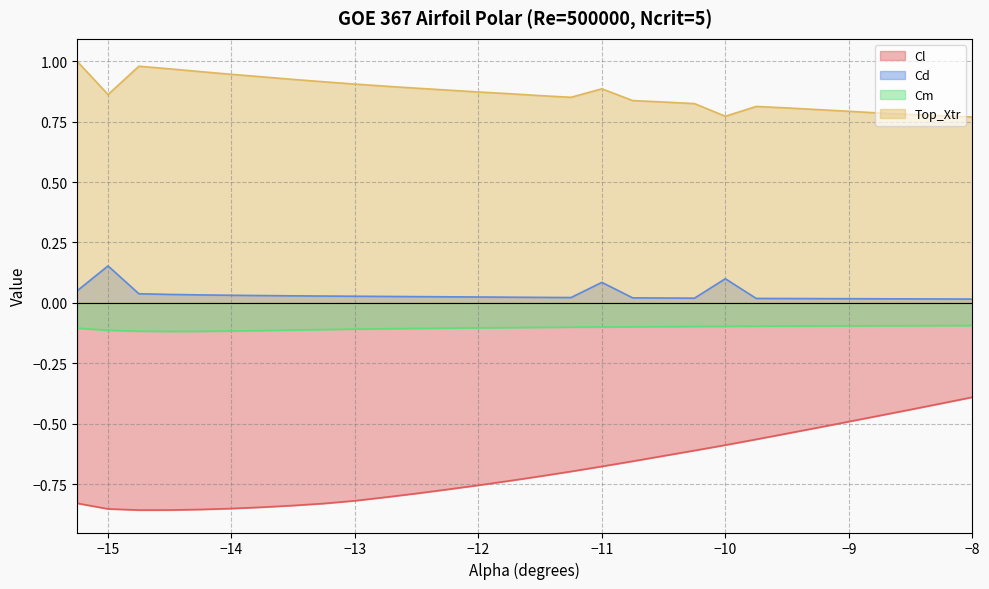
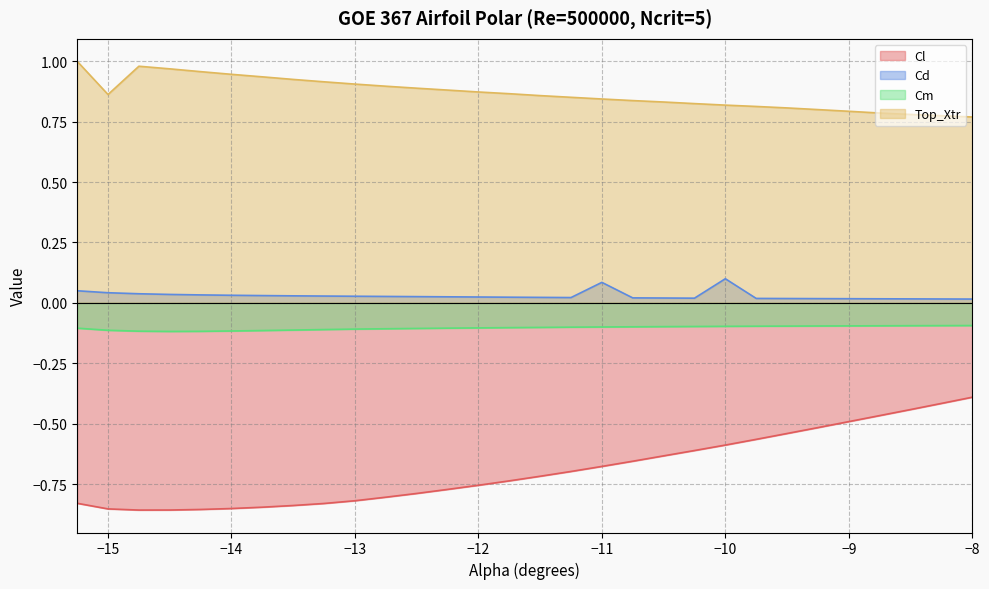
  {
    "Cd": {
-     "−15": 0.15,
+     "−15": 0.04,
      "−14": 0.03,
      "−13": 0.03,
      "−12": 0.02,
      "−11": 0.08,
      "−10": 0.10,
      "−9": 0.02,
      "−8": 0.02
    },
    "Top_Xtr": {
      "−15": 0.86,
      "−14": 0.95,
      "−13": 0.91,
      "−12": 0.87,
-     "−11": 0.89,
-     "−10": 0.77,
+     "−11": 0.84,
+     "−10": 0.82,
      "−9": 0.79,
      "−8": 0.77
    }
  }
